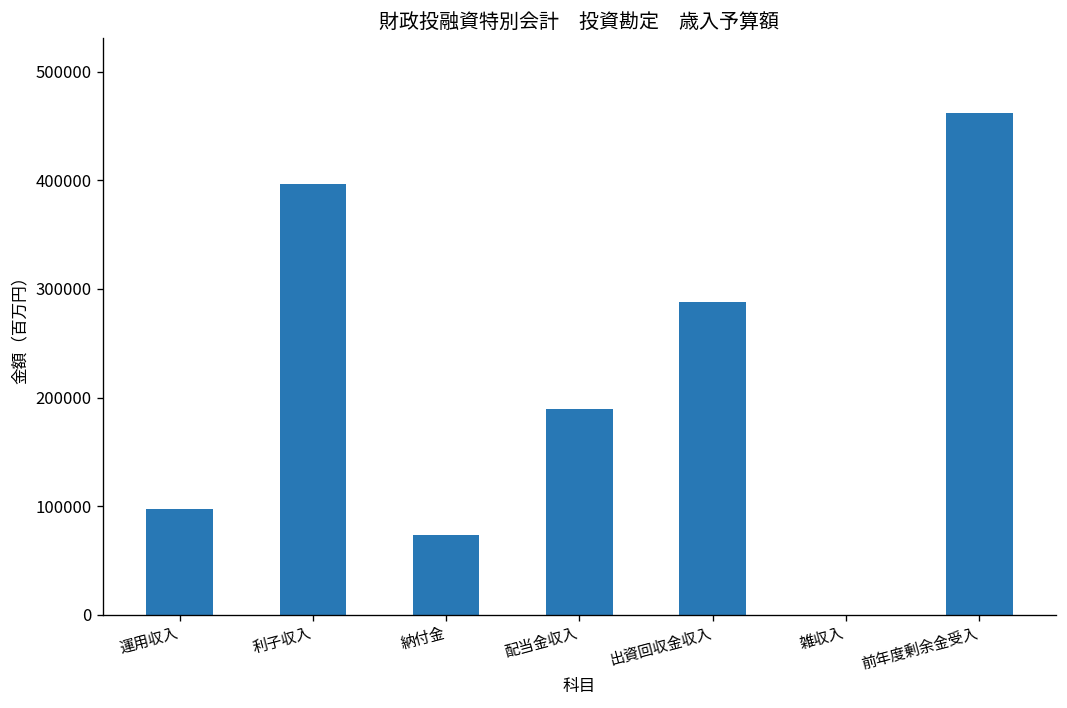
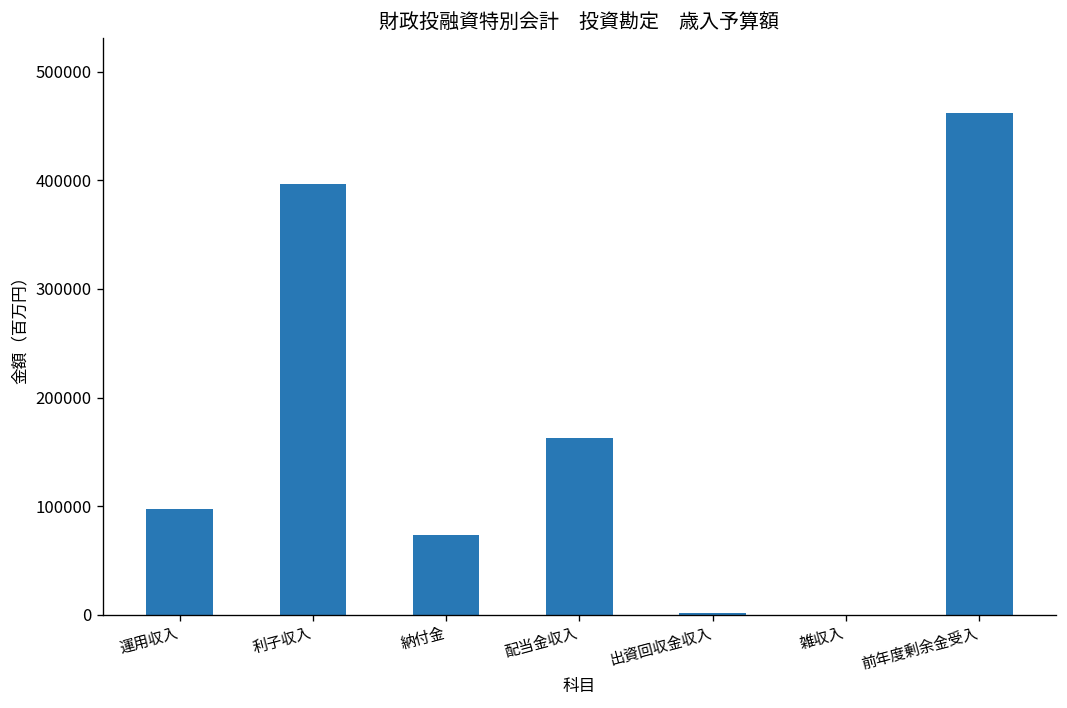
  {
    "運用収入": 100000,
    "利子収入": 400000,
    "納付金": 70000,
-   "配当金収入": 190000,
-   "出資回収金収入": 290000,
+   "配当金収入": 160000,
+   "出資回収金収入": 0,
    "前年度剰余金受入": 460000
  }
